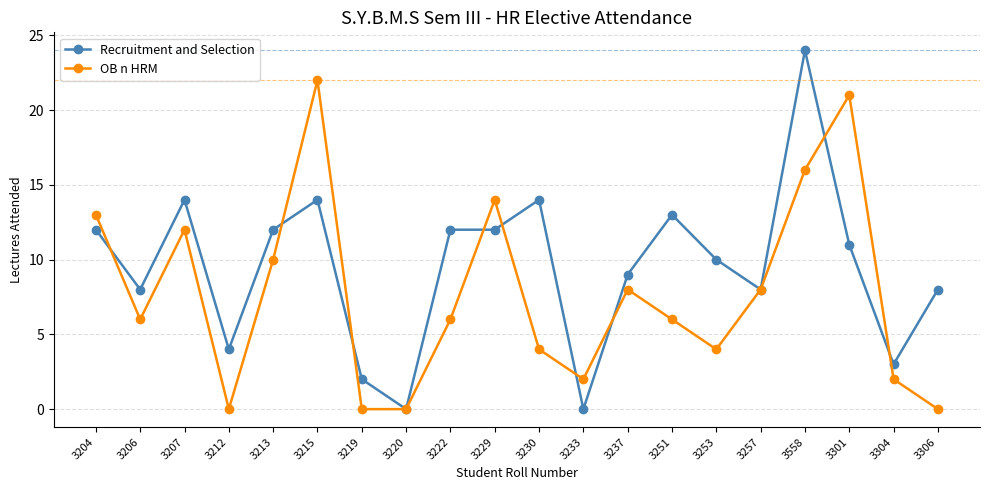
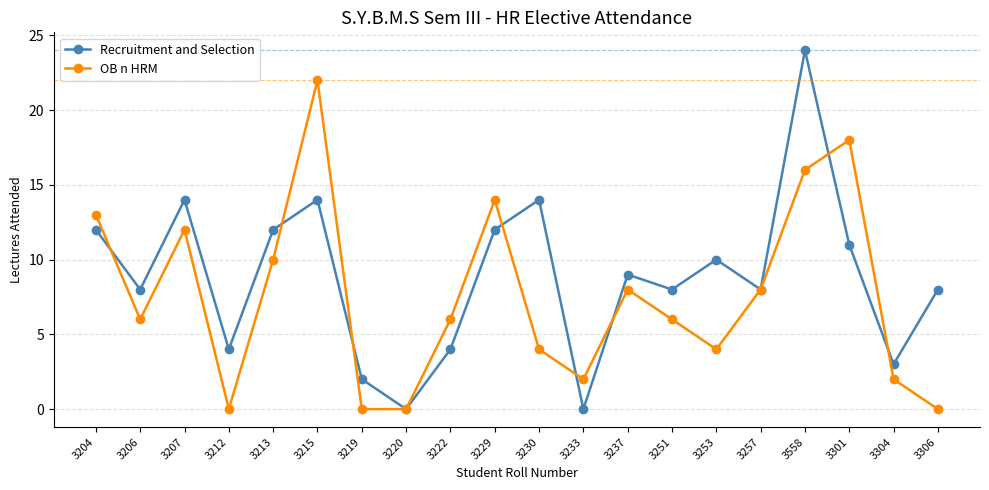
  {
    "Recruitment and Selection": {
      "3204": 12,
      "3206": 8,
      "3207": 14,
      "3212": 4,
      "3213": 12,
      "3215": 14,
      "3219": 2,
-     "3222": 12,
+     "3222": 4,
      "3229": 12,
      "3230": 14,
      "3233": 0,
      "3237": 9,
-     "3251": 13,
+     "3251": 8,
      "3253": 10,
      "3558": 24,
      "3301": 11,
      "3304": 3,
      "3306": 8
    },
    "OB n HRM": {
      "3204": 13,
      "3206": 6,
      "3207": 12,
      "3212": 0,
      "3213": 10,
      "3215": 22,
      "3219": 0,
      "3222": 6,
      "3229": 14,
      "3230": 4,
      "3233": 2,
      "3237": 8,
      "3251": 6,
      "3253": 4,
      "3558": 16,
-     "3301": 21,
+     "3301": 18,
      "3304": 2,
      "3306": 0
    }
  }
